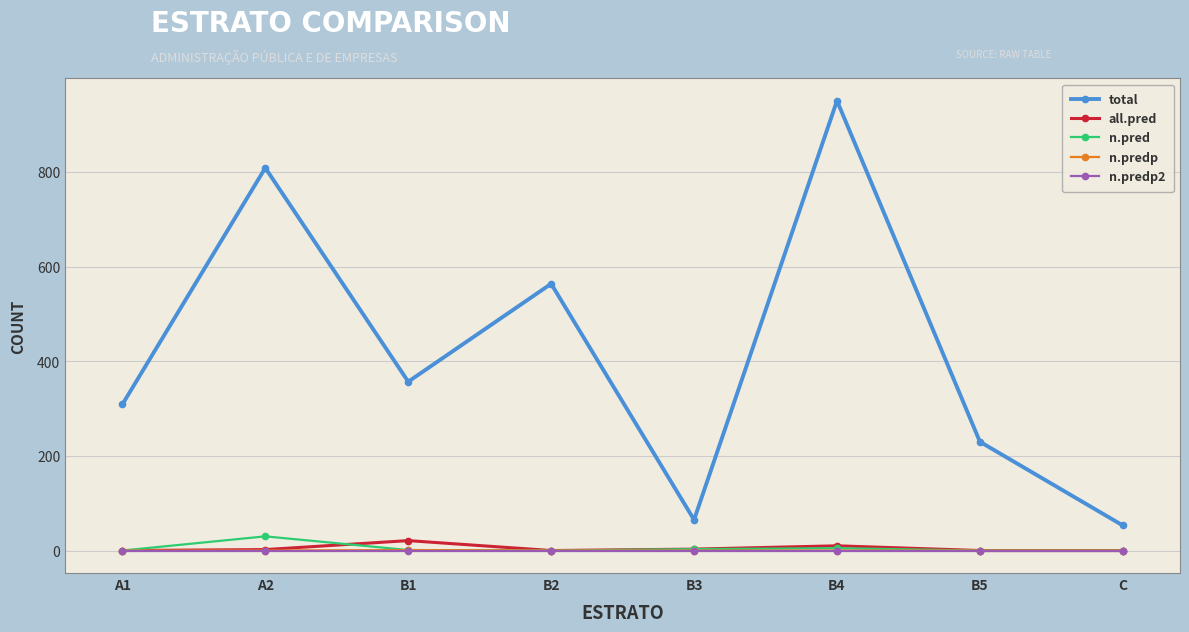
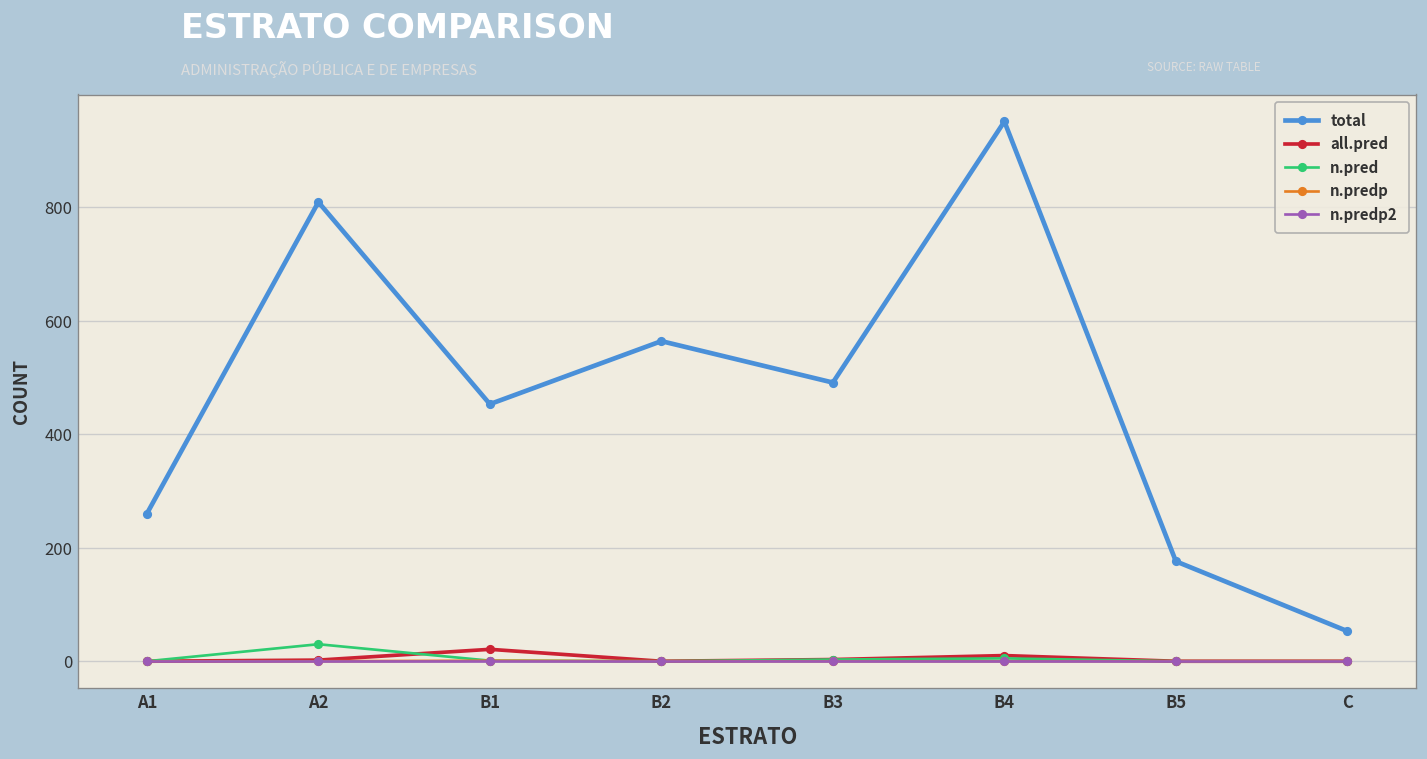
  {
    "total": {
-     "A1": 310,
+     "A1": 260,
      "A2": 810,
-     "B1": 360,
+     "B1": 450,
      "B2": 560,
-     "B3": 70,
+     "B3": 490,
      "B4": 950,
-     "B5": 230,
+     "B5": 180,
      "C": 50
    },
    "all.pred": {
      "B1": 20
    },
    "n.pred": {
      "A2": 30
    }
  }
